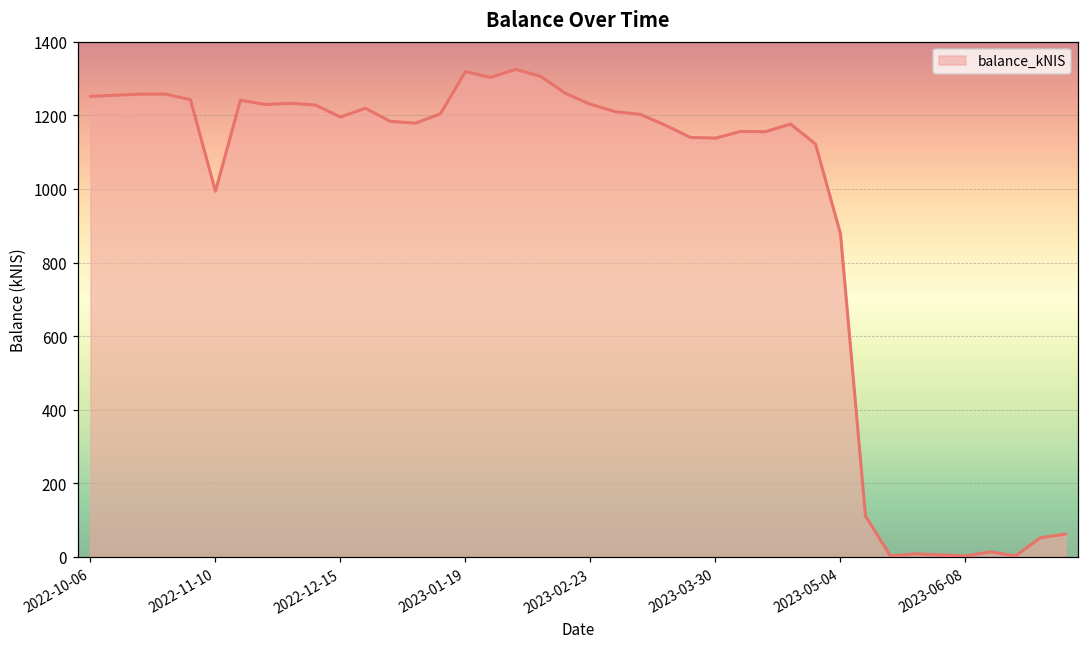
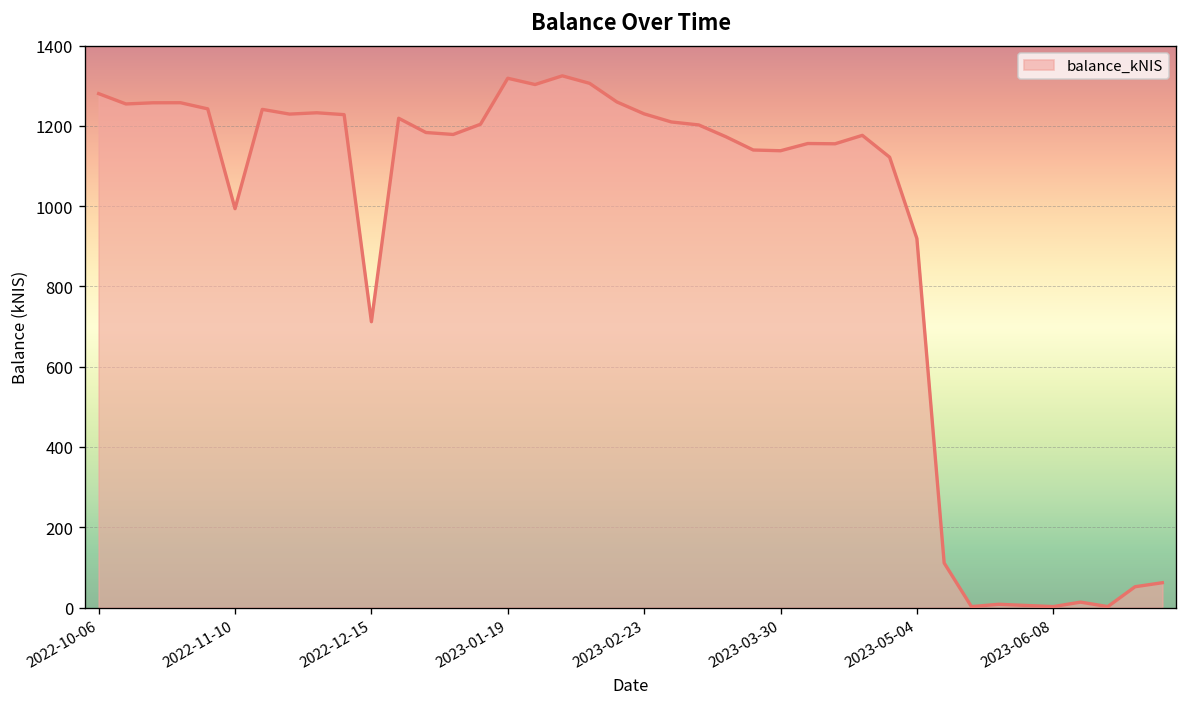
  {
-   "2022-10-06": 1250,
+   "2022-10-06": 1280,
    "2022-11-10": 990,
-   "2022-12-15": 1200,
+   "2022-12-15": 710,
    "2023-01-19": 1320,
    "2023-02-23": 1230,
    "2023-03-30": 1140,
-   "2023-05-04": 880,
+   "2023-05-04": 920,
    "2023-06-08": 0
  }
